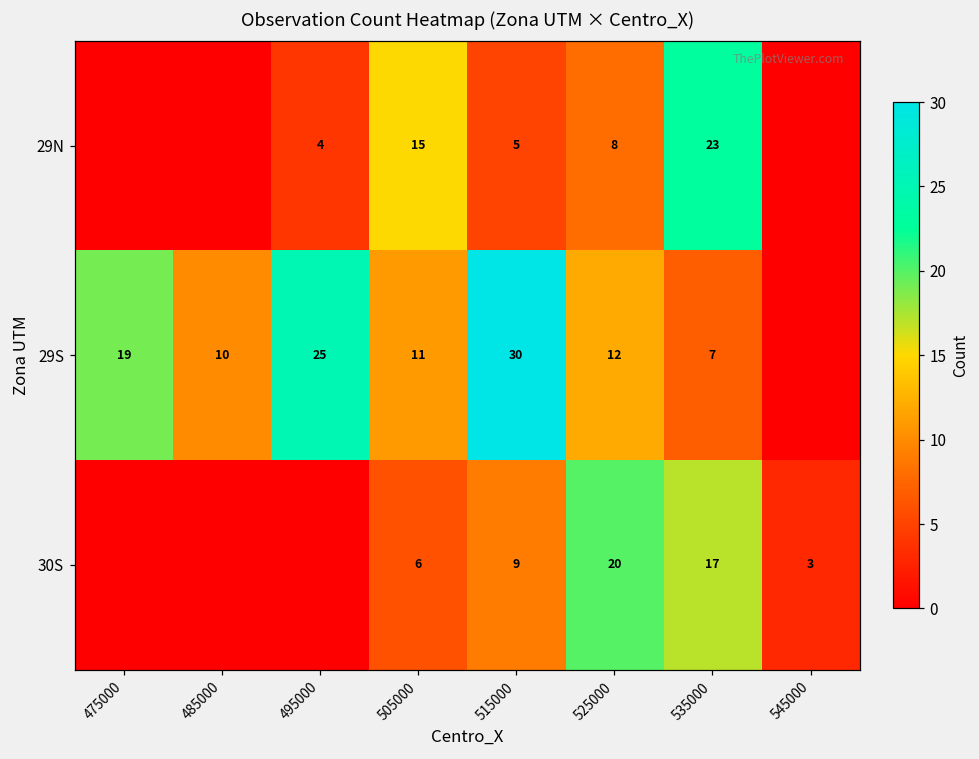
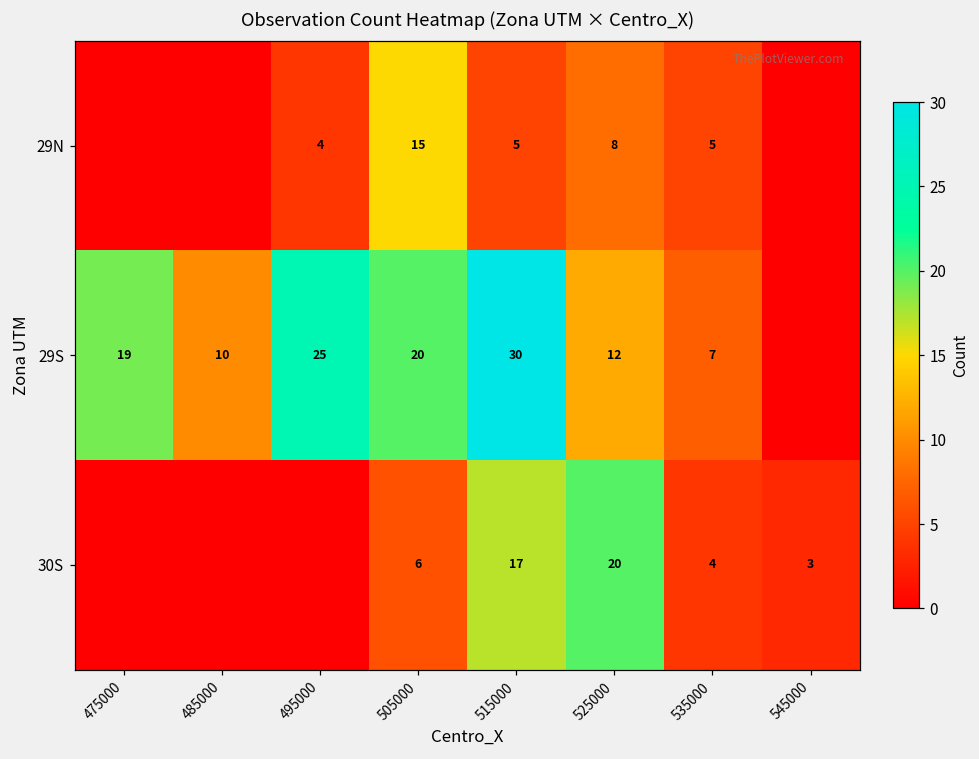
  {
    "29N": {
      "495000": 4,
      "505000": 15,
      "515000": 5,
      "525000": 8,
-     "535000": 23
+     "535000": 5
    },
    "29S": {
      "475000": 19,
      "485000": 10,
      "495000": 25,
-     "505000": 11,
+     "505000": 20,
      "515000": 30,
      "525000": 12,
      "535000": 7
    },
    "30S": {
      "505000": 6,
-     "515000": 9,
+     "515000": 17,
      "525000": 20,
-     "535000": 17,
+     "535000": 4,
      "545000": 3
    }
  }
